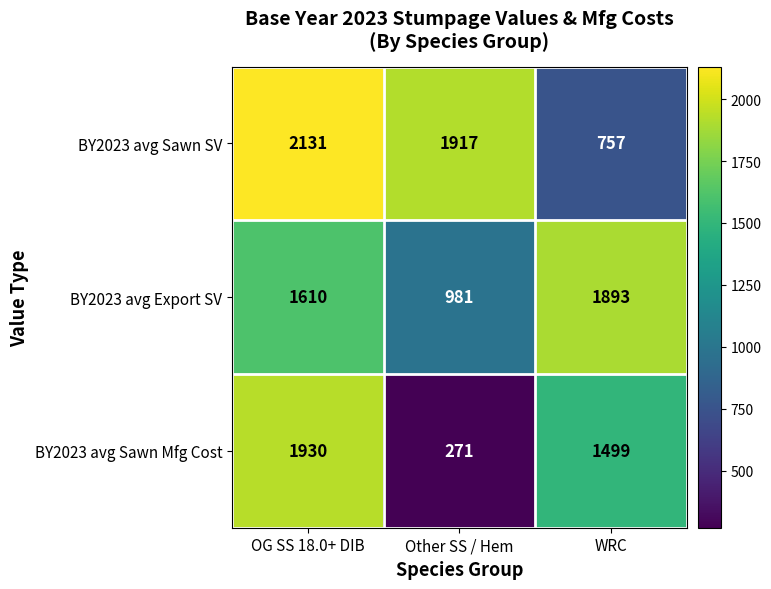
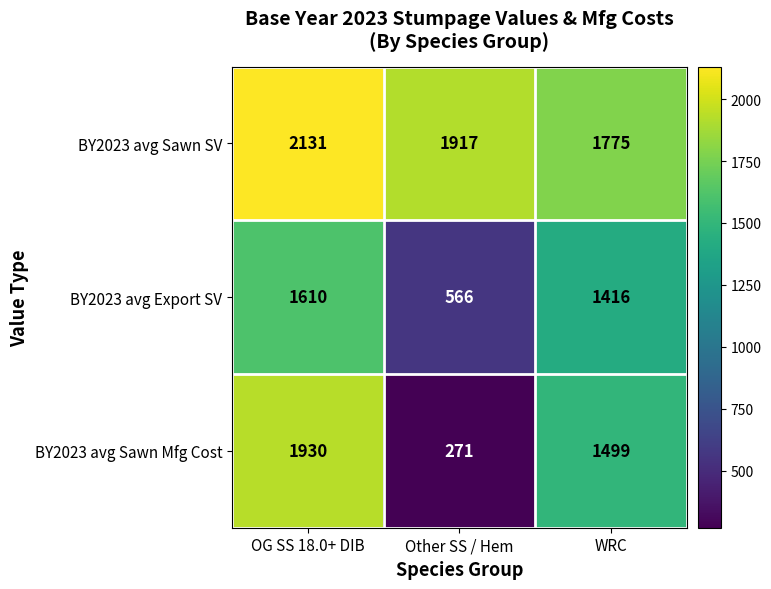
  {
    "BY2023 avg Sawn SV": {
      "OG SS 18.0+ DIB": 2131,
      "Other SS / Hem": 1917,
-     "WRC": 757
+     "WRC": 1775
    },
    "BY2023 avg Export SV": {
      "OG SS 18.0+ DIB": 1610,
-     "Other SS / Hem": 981,
-     "WRC": 1893
+     "Other SS / Hem": 566,
+     "WRC": 1416
    },
    "BY2023 avg Sawn Mfg Cost": {
      "OG SS 18.0+ DIB": 1930,
      "Other SS / Hem": 271,
      "WRC": 1499
    }
  }
